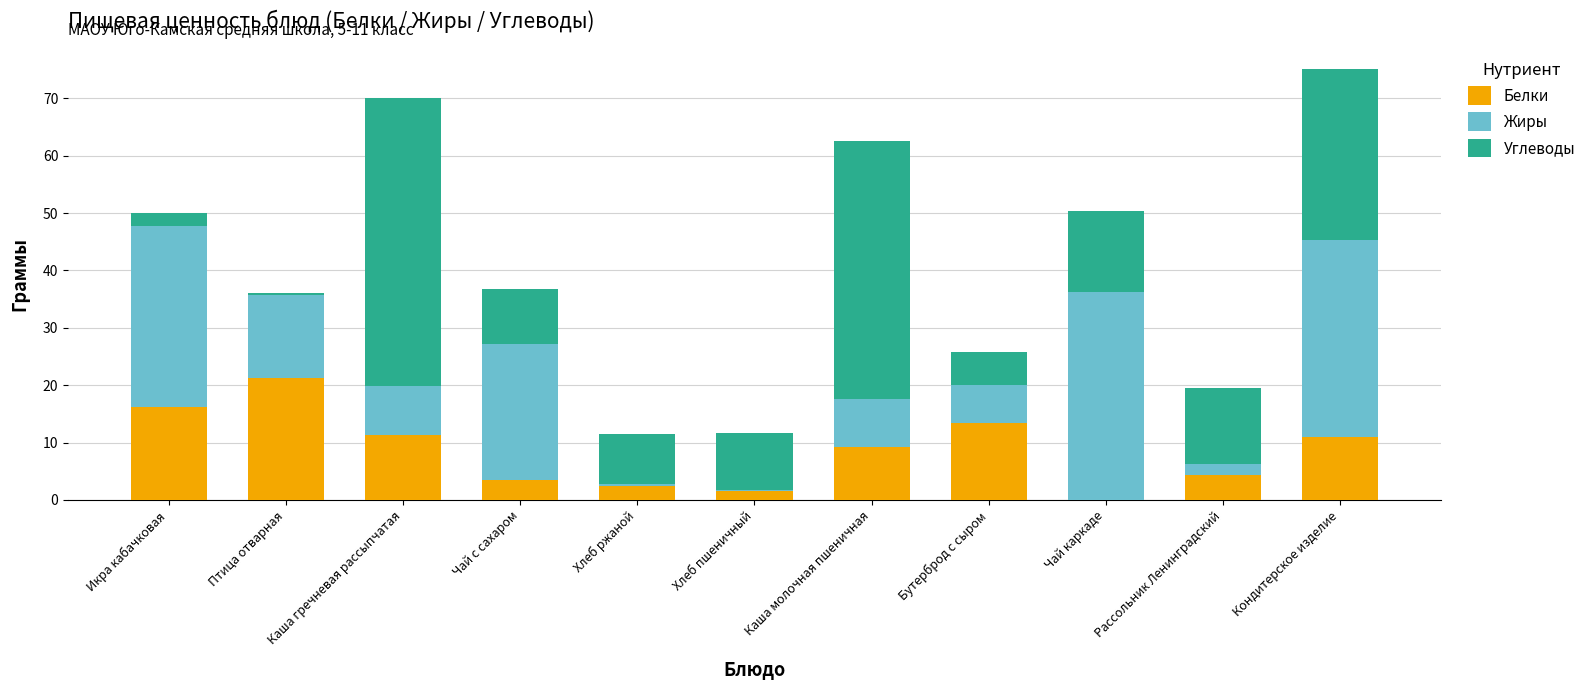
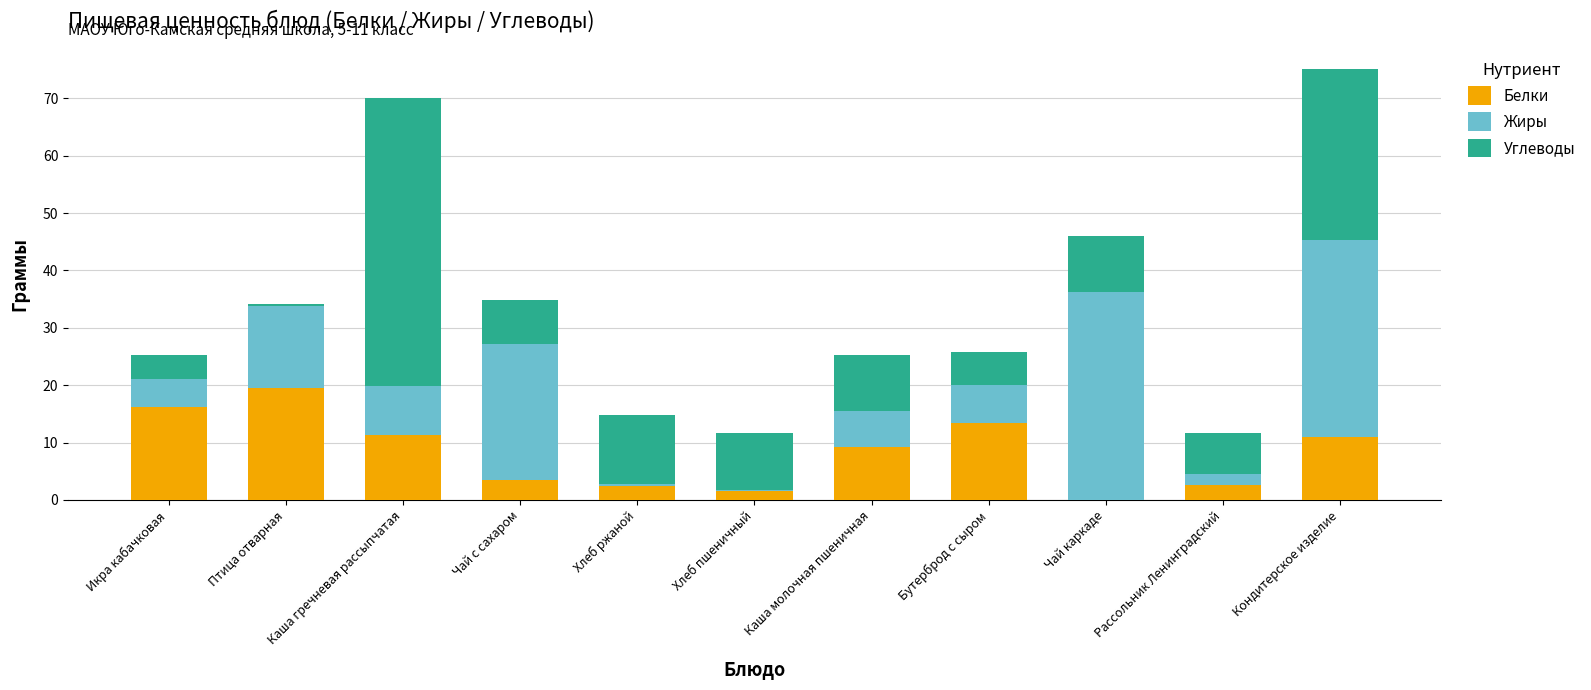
  {
    "Белки": {
      "Икра кабачковая": 16,
-     "Птица отварная": 21,
+     "Птица отварная": 19,
      "Каша гречневая рассыпчатая": 11,
      "Чай с сахаром": 4,
      "Хлеб ржаной": 2,
      "Хлеб пшеничный": 2,
      "Каша молочная пшеничная": 9,
      "Бутерброд с сыром": 13,
      "Чай каркаде": 0,
-     "Рассольник Ленинградский": 4,
+     "Рассольник Ленинградский": 3,
      "Кондитерское изделие": 11
    },
    "Жиры": {
-     "Икра кабачковая": 32,
+     "Икра кабачковая": 5,
      "Птица отварная": 14,
      "Каша гречневая рассыпчатая": 8,
      "Чай с сахаром": 24,
      "Хлеб ржаной": 0,
-     "Каша молочная пшеничная": 8,
+     "Каша молочная пшеничная": 6,
      "Бутерброд с сыром": 7,
      "Чай каркаде": 36,
      "Рассольник Ленинградский": 2,
      "Кондитерское изделие": 34
    },
    "Углеводы": {
-     "Икра кабачковая": 2,
+     "Икра кабачковая": 4,
      "Каша гречневая рассыпчатая": 50,
-     "Чай с сахаром": 10,
-     "Хлеб ржаной": 9,
+     "Чай с сахаром": 8,
+     "Хлеб ржаной": 12,
      "Хлеб пшеничный": 10,
-     "Каша молочная пшеничная": 45,
+     "Каша молочная пшеничная": 10,
      "Бутерброд с сыром": 6,
-     "Чай каркаде": 14,
-     "Рассольник Ленинградский": 13,
+     "Чай каркаде": 10,
+     "Рассольник Ленинградский": 7,
      "Кондитерское изделие": 30
    }
  }
